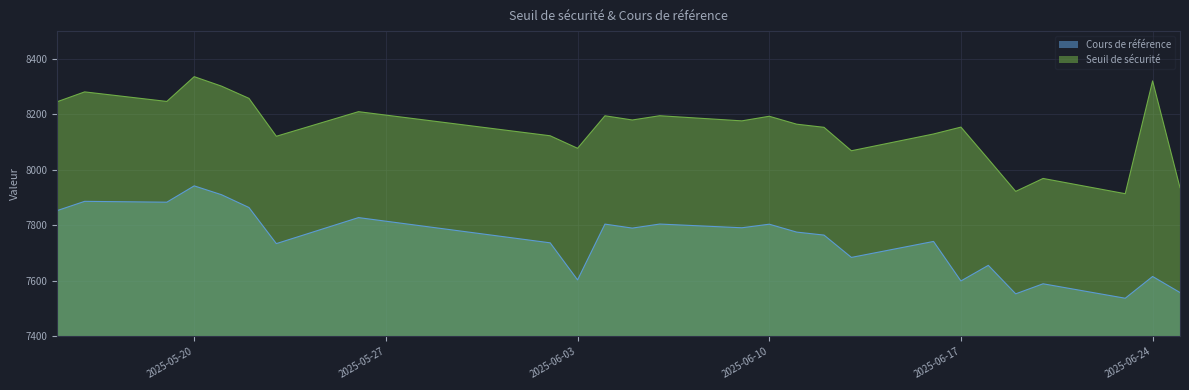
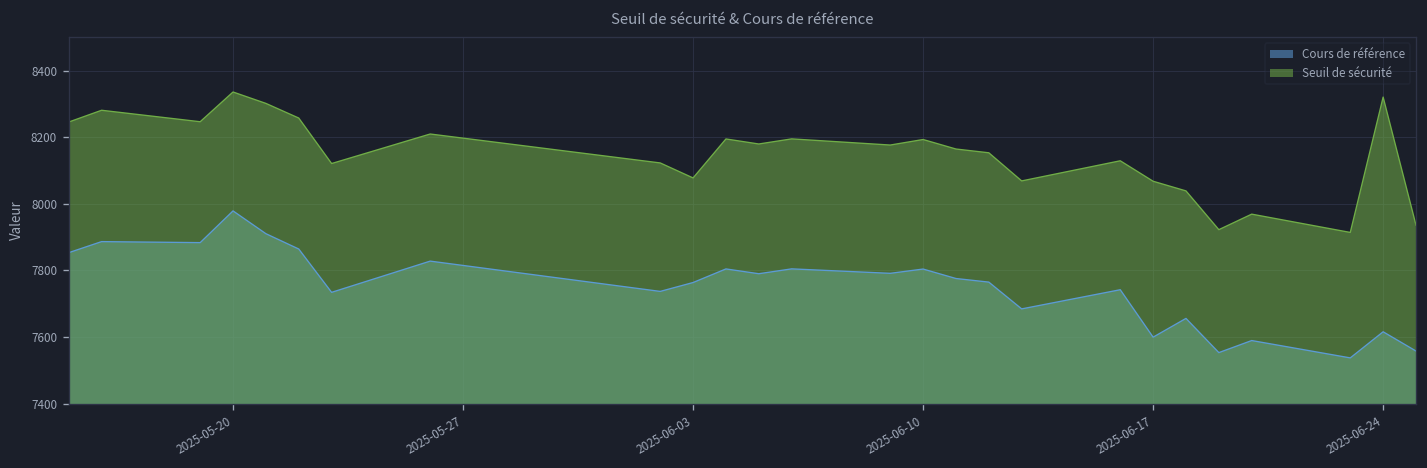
  {
    "Cours de référence": {
-     "2025-05-20": 7940,
-     "2025-06-03": 7600,
+     "2025-05-20": 7980,
+     "2025-06-03": 7760,
      "2025-06-10": 7800,
      "2025-06-17": 7600,
      "2025-06-24": 7620
    },
    "Seuil de sécurité": {
      "2025-05-20": 8340,
      "2025-06-03": 8080,
      "2025-06-10": 8190,
-     "2025-06-17": 8150,
+     "2025-06-17": 8070,
      "2025-06-24": 8320
    }
  }
